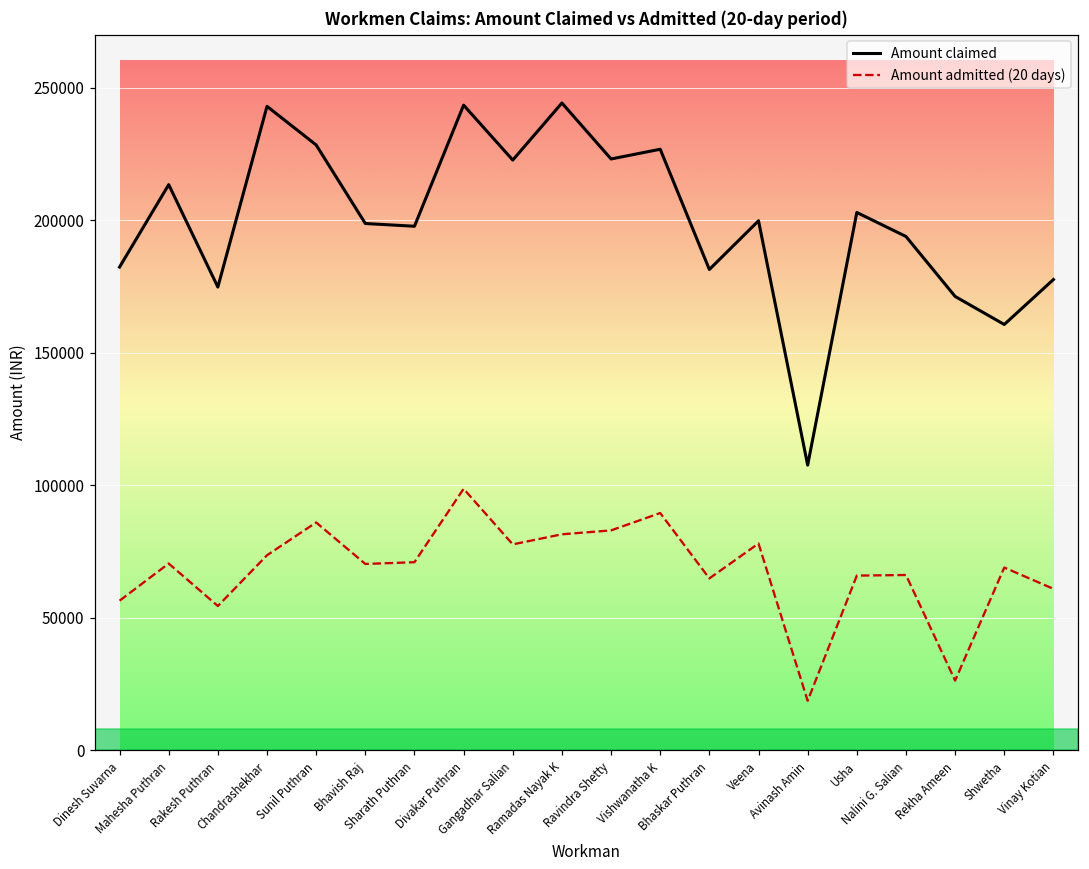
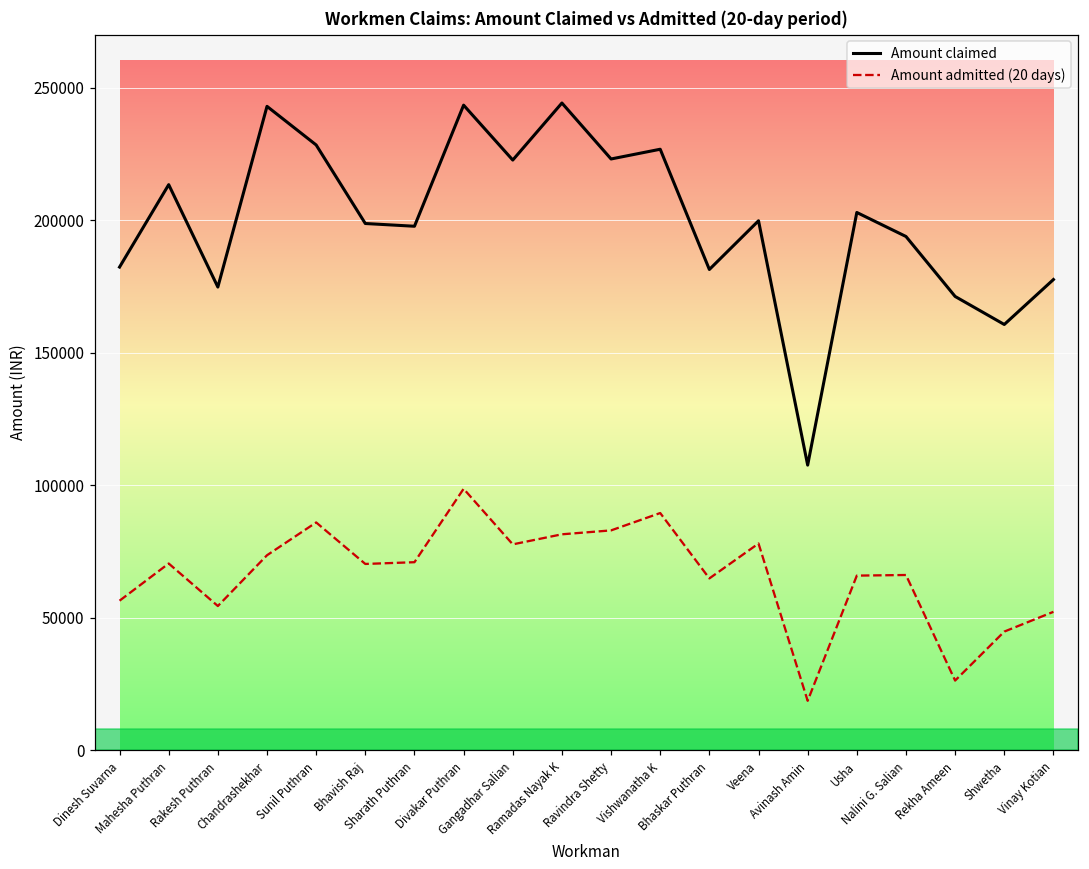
  {
    "Amount claimed": {
      "Dinesh Suvarna": 182000,
      "Mahesha Puthran": 213000,
      "Rakesh Puthran": 175000,
      "Chandrashekhar": 243000,
      "Sunil Puthran": 228000,
      "Bhavish Raj": 199000,
      "Sharath Puthran": 198000,
      "Divakar Puthran": 243000,
      "Gangadhar Salian": 223000,
      "Ramadas Nayak K": 244000,
      "Ravindra Shetty": 223000,
      "Vishwanatha K": 227000,
      "Bhaskar Puthran": 181000,
      "Veena": 200000,
      "Avinash Amin": 108000,
      "Usha": 203000,
      "Nalini G. Salian": 194000,
      "Rekha Ameen": 171000,
      "Shwetha": 161000,
      "Vinay Kotian": 178000
    },
    "Amount admitted (20 days)": {
      "Dinesh Suvarna": 56000,
      "Mahesha Puthran": 70000,
      "Rakesh Puthran": 54000,
      "Chandrashekhar": 74000,
      "Sunil Puthran": 86000,
      "Bhavish Raj": 70000,
      "Sharath Puthran": 71000,
      "Divakar Puthran": 99000,
      "Gangadhar Salian": 78000,
      "Ramadas Nayak K": 81000,
      "Ravindra Shetty": 83000,
      "Vishwanatha K": 89000,
      "Bhaskar Puthran": 65000,
      "Veena": 78000,
      "Avinash Amin": 19000,
      "Usha": 66000,
      "Nalini G. Salian": 66000,
      "Rekha Ameen": 26000,
-     "Shwetha": 69000,
-     "Vinay Kotian": 61000
+     "Shwetha": 45000,
+     "Vinay Kotian": 52000
    }
  }
